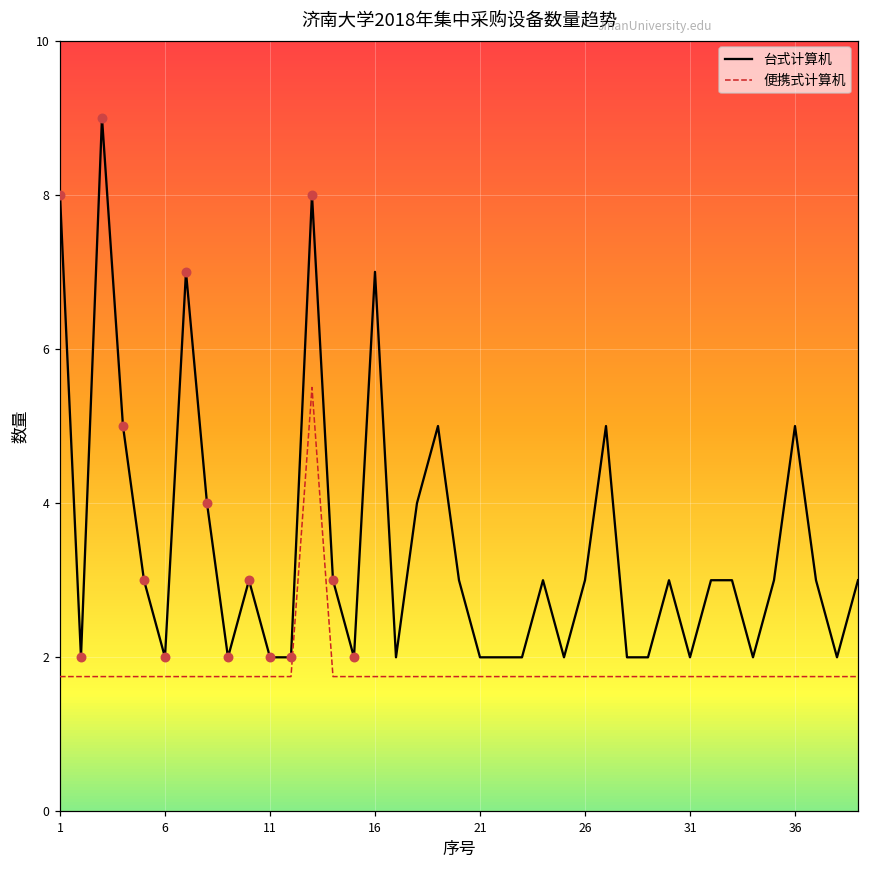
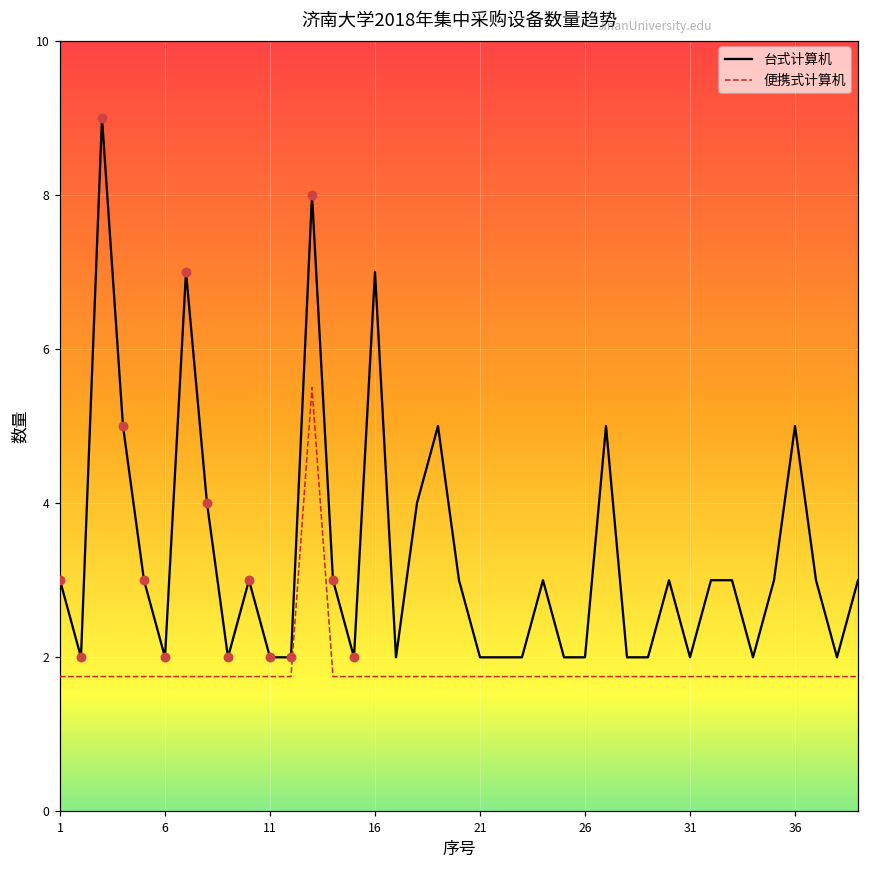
  {
    "台式计算机": {
-     "1": 8.0,
+     "1": 3.0,
      "16": 7.0,
      "21": 2.0,
-     "26": 3.0,
+     "26": 2.0,
      "31": 2.0,
      "36": 5.0
    }
  }
